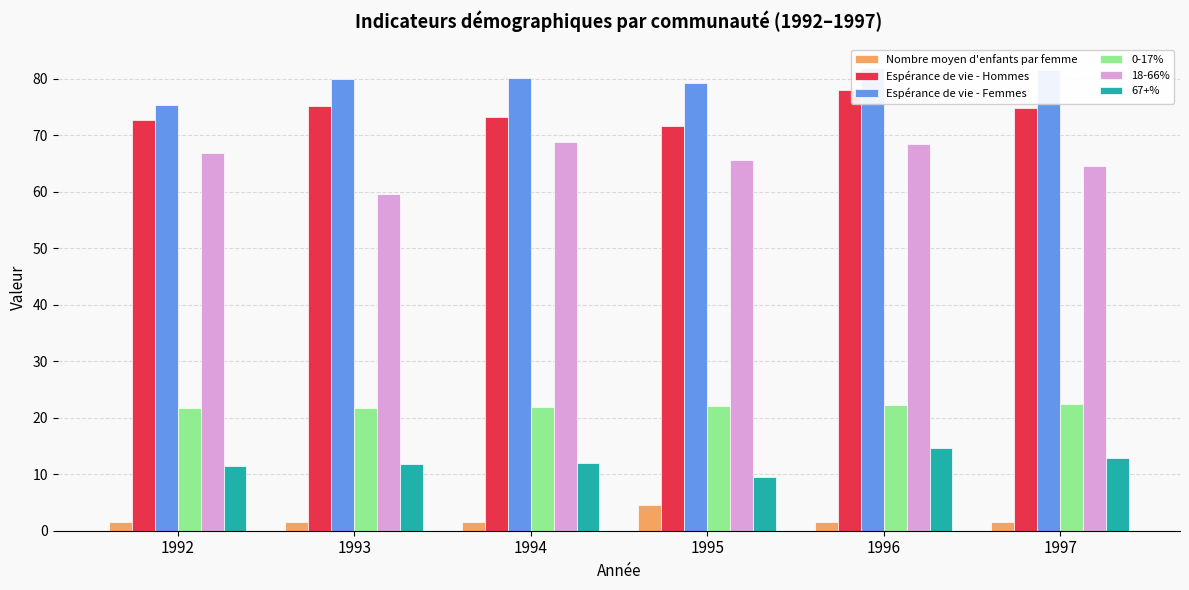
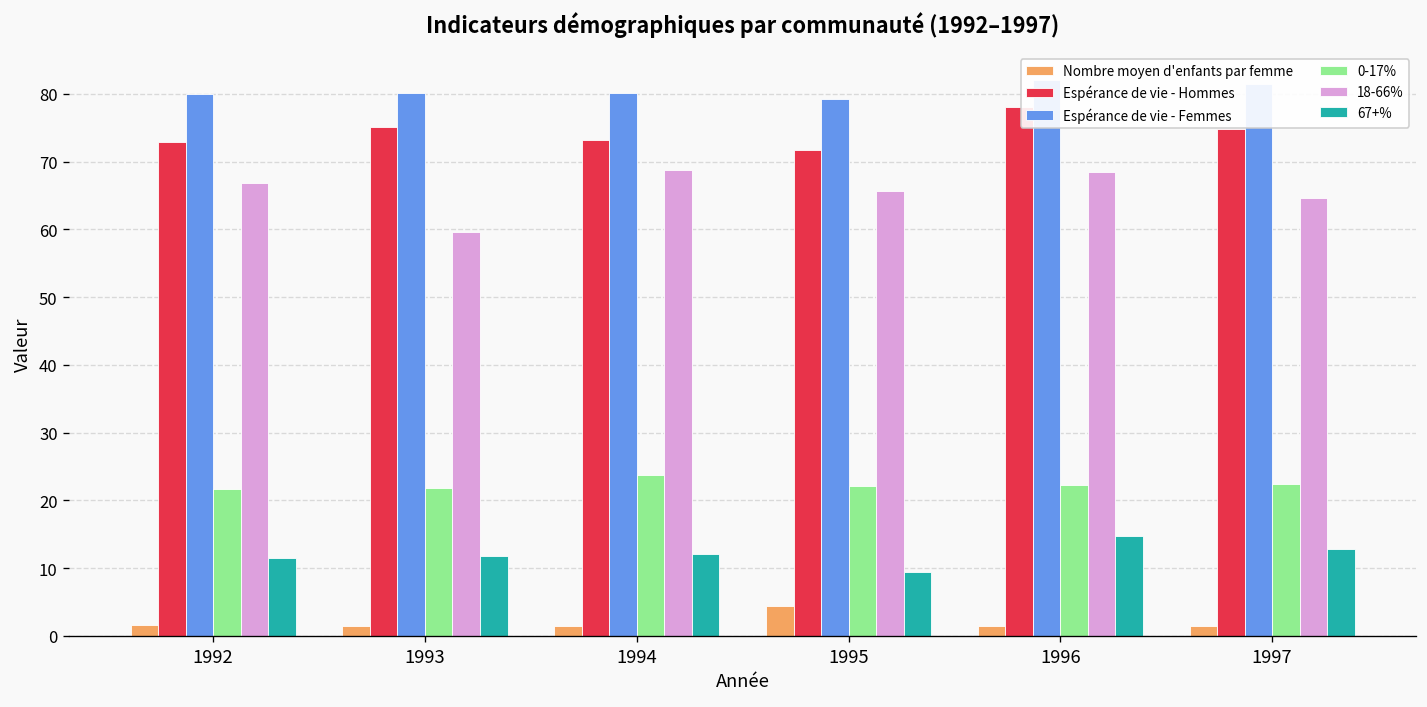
  {
    "Nombre moyen d'enfants par femme": {
      "1992": 2,
      "1993": 2,
      "1994": 2,
      "1995": 4,
      "1996": 2,
      "1997": 2
    },
    "Espérance de vie - Hommes": {
      "1992": 73,
      "1993": 75,
      "1994": 73,
      "1995": 72,
      "1996": 78,
      "1997": 75
    },
    "Espérance de vie - Femmes": {
-     "1992": 75,
+     "1992": 80,
      "1993": 80,
      "1994": 80,
      "1995": 79
    },
    "0-17%": {
      "1992": 22,
      "1993": 22,
-     "1994": 22,
+     "1994": 24,
      "1995": 22,
      "1996": 22,
      "1997": 22
    },
    "18-66%": {
      "1992": 67,
      "1993": 60,
      "1994": 69,
      "1995": 66,
      "1996": 68,
      "1997": 65
    },
    "67+%": {
      "1992": 11,
      "1993": 12,
      "1994": 12,
      "1995": 9,
      "1996": 15,
      "1997": 13
    }
  }
